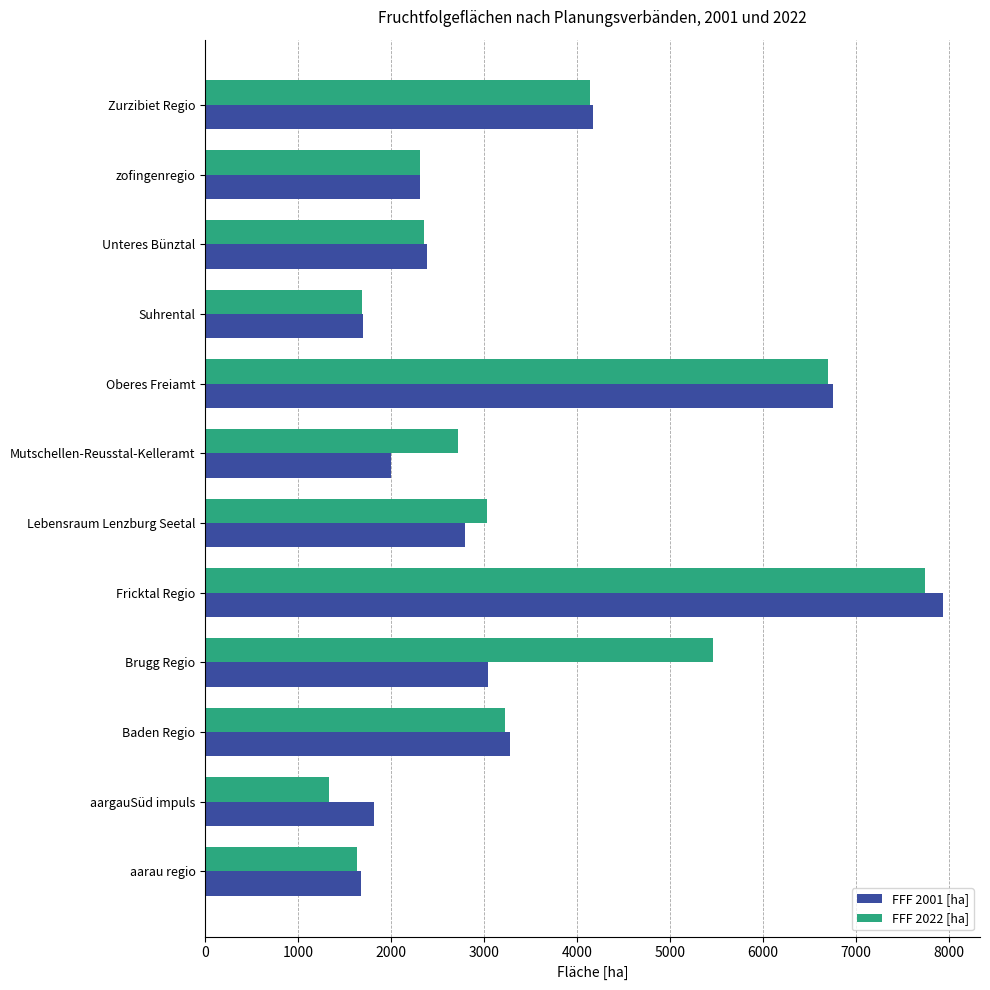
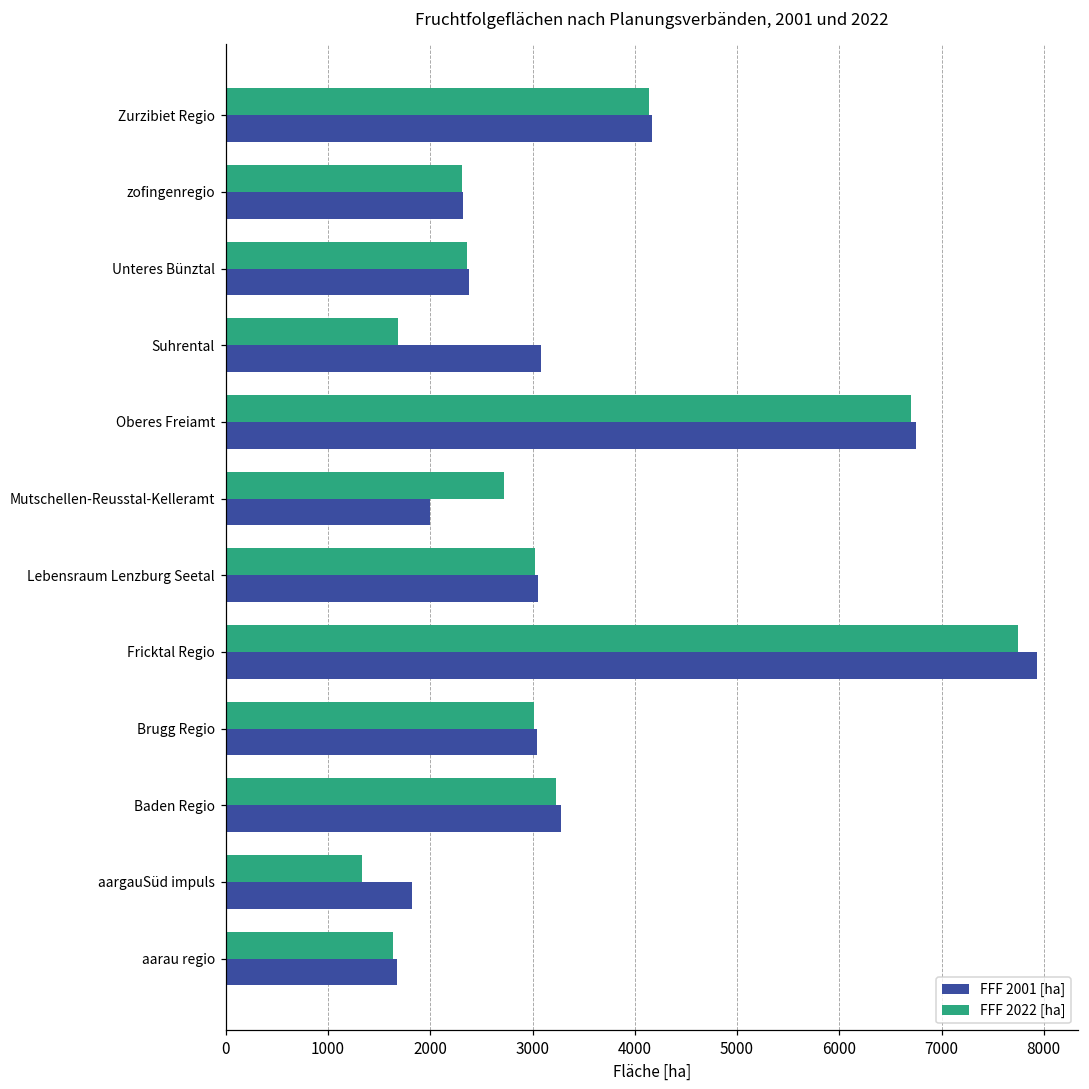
  {
    "FFF 2001 [ha]": {
      "Zurzibiet Regio": 4200,
      "zofingenregio": 2300,
      "Unteres Bünztal": 2400,
-     "Suhrental": 1700,
+     "Suhrental": 3100,
      "Oberes Freiamt": 6800,
      "Mutschellen-Reusstal-Kelleramt": 2000,
-     "Lebensraum Lenzburg Seetal": 2800,
+     "Lebensraum Lenzburg Seetal": 3100,
      "Fricktal Regio": 7900,
      "Brugg Regio": 3000,
      "Baden Regio": 3300,
      "aargauSüd impuls": 1800,
      "aarau regio": 1700
    },
    "FFF 2022 [ha]": {
      "Zurzibiet Regio": 4100,
      "zofingenregio": 2300,
      "Unteres Bünztal": 2400,
      "Suhrental": 1700,
      "Oberes Freiamt": 6700,
      "Mutschellen-Reusstal-Kelleramt": 2700,
      "Lebensraum Lenzburg Seetal": 3000,
      "Fricktal Regio": 7700,
-     "Brugg Regio": 5500,
+     "Brugg Regio": 3000,
      "Baden Regio": 3200,
      "aargauSüd impuls": 1300,
      "aarau regio": 1600
    }
  }
